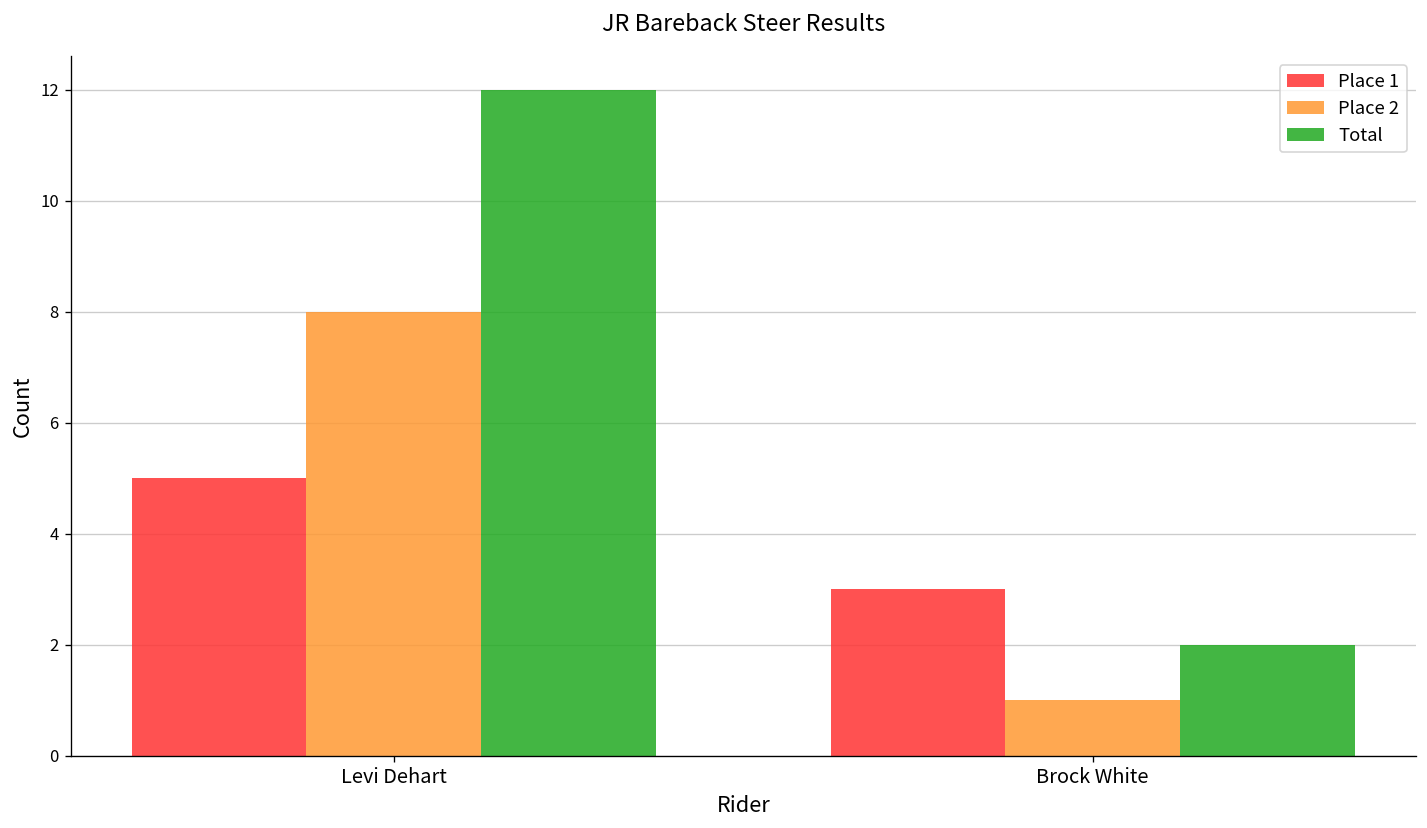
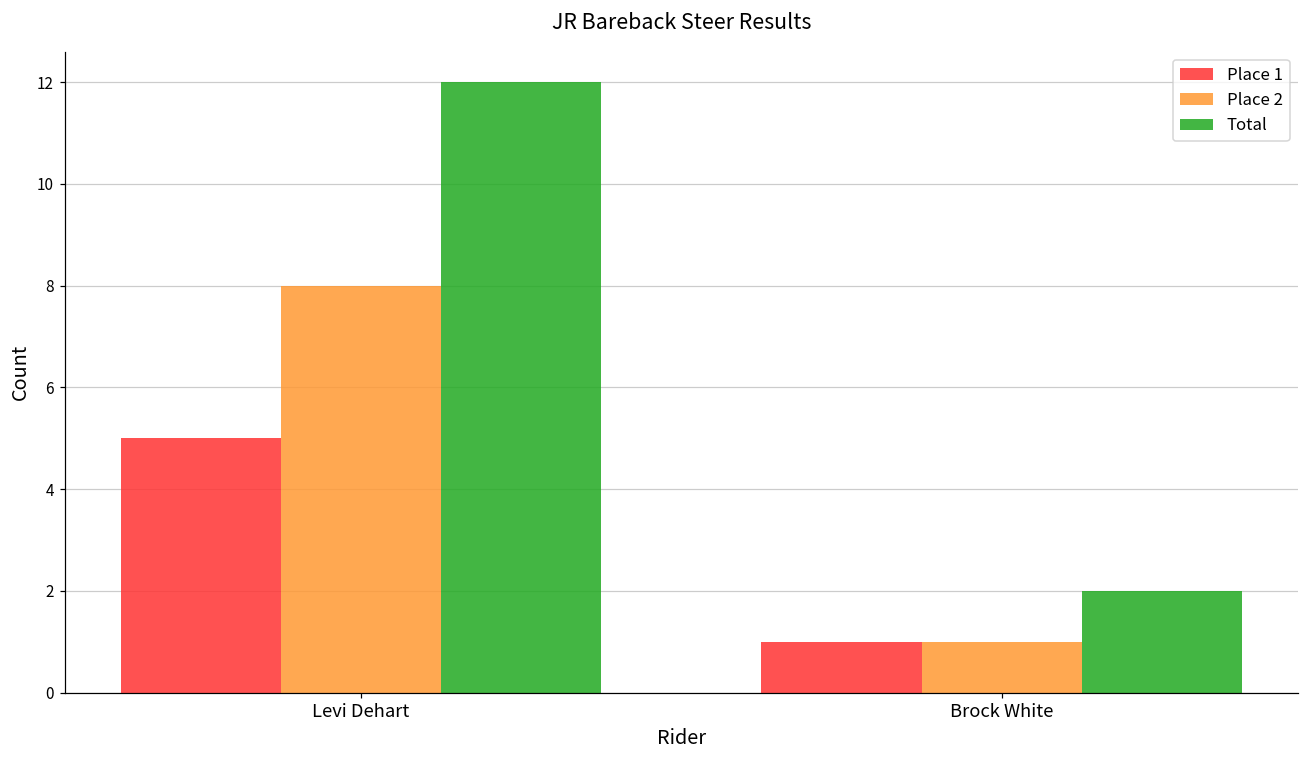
  {
    "Place 1": {
      "Levi Dehart": 5,
-     "Brock White": 3
+     "Brock White": 1
    },
    "Place 2": {
      "Levi Dehart": 8,
      "Brock White": 1
    },
    "Total": {
      "Levi Dehart": 12,
      "Brock White": 2
    }
  }
